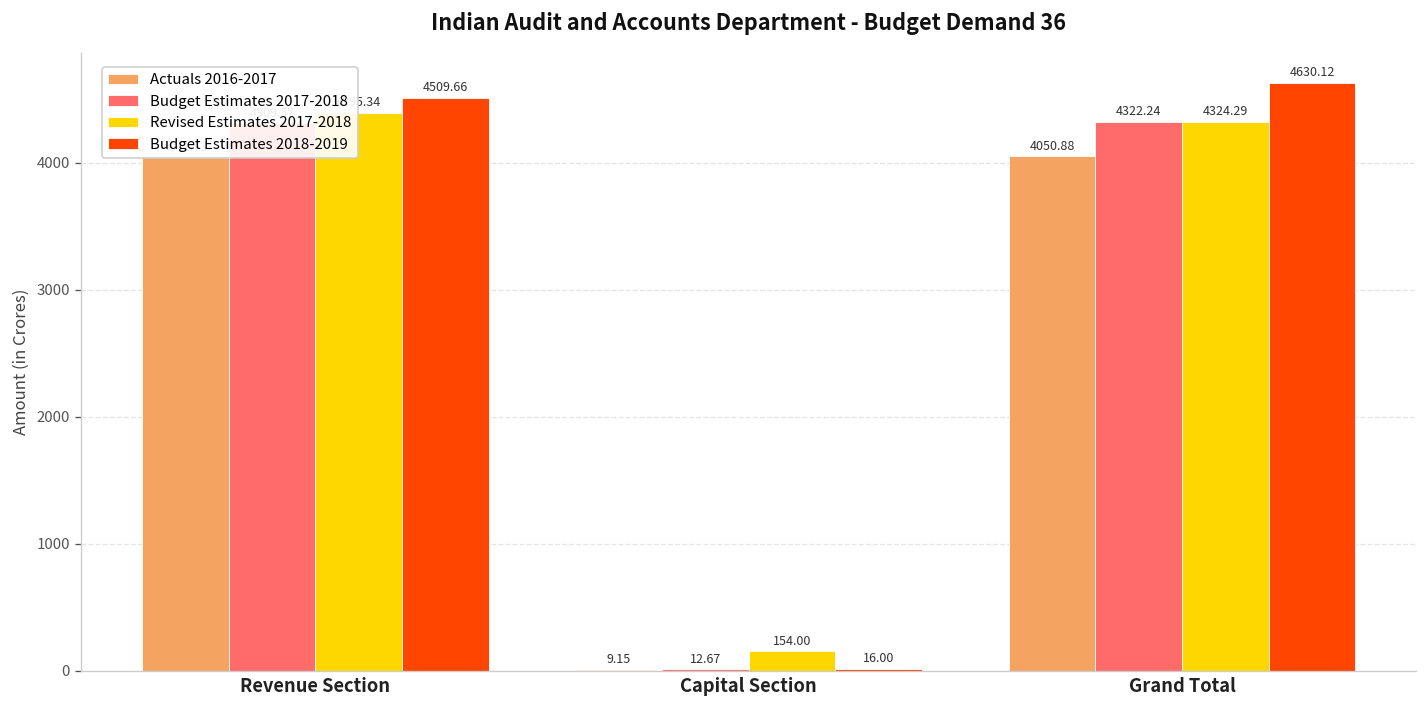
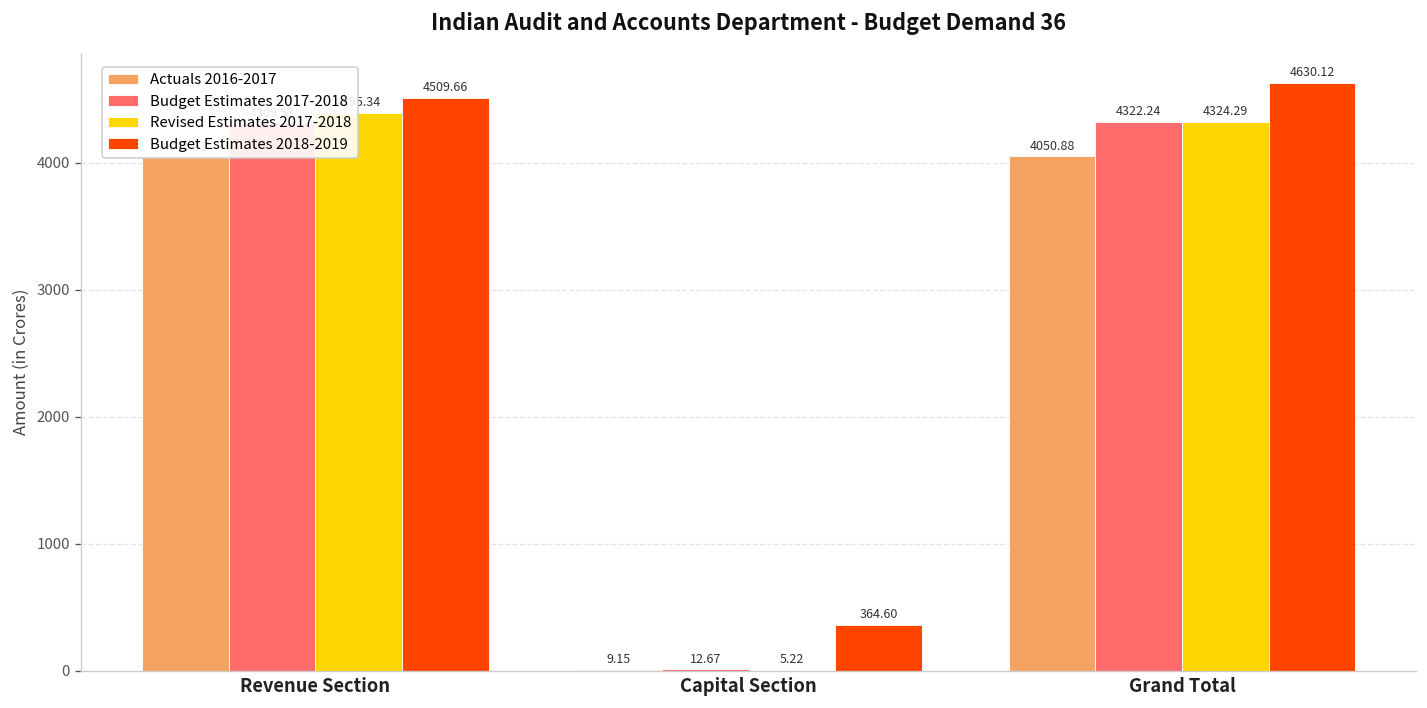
  {
    "Revised Estimates 2017-2018": {
-     "Capital Section": 154.00,
+     "Capital Section": 5.22,
      "Grand Total": 4324.29
    },
    "Budget Estimates 2018-2019": {
      "Revenue Section": 4509.66,
-     "Capital Section": 16.00,
+     "Capital Section": 364.60,
      "Grand Total": 4630.12
    }
  }
